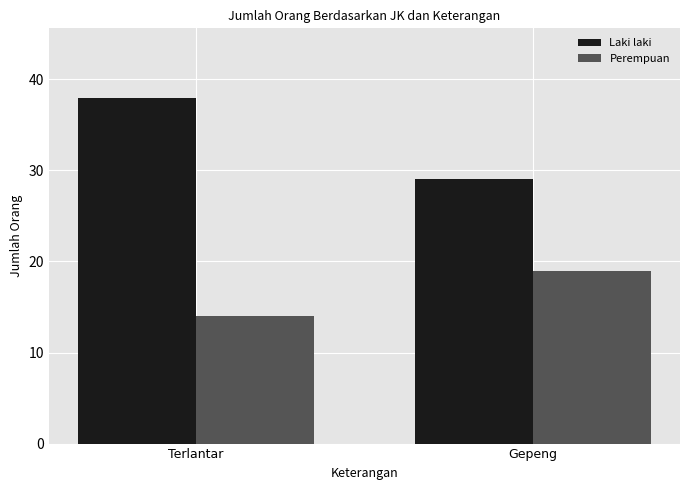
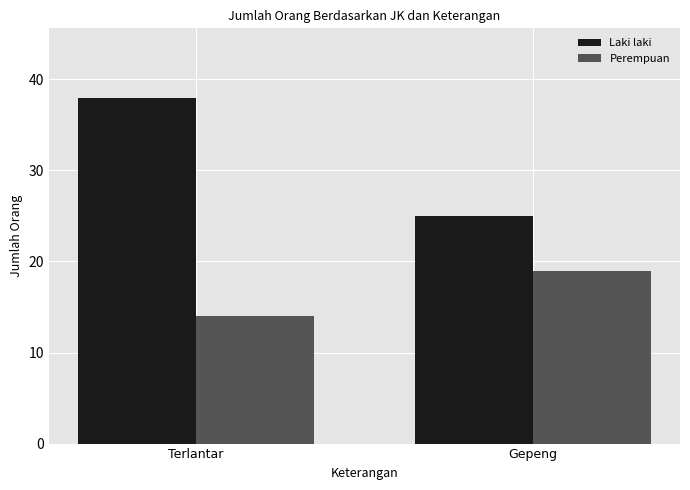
  {
    "Laki laki": {
      "Terlantar": 38,
-     "Gepeng": 29
+     "Gepeng": 25
    },
    "Perempuan": {
      "Terlantar": 14,
      "Gepeng": 19
    }
  }
